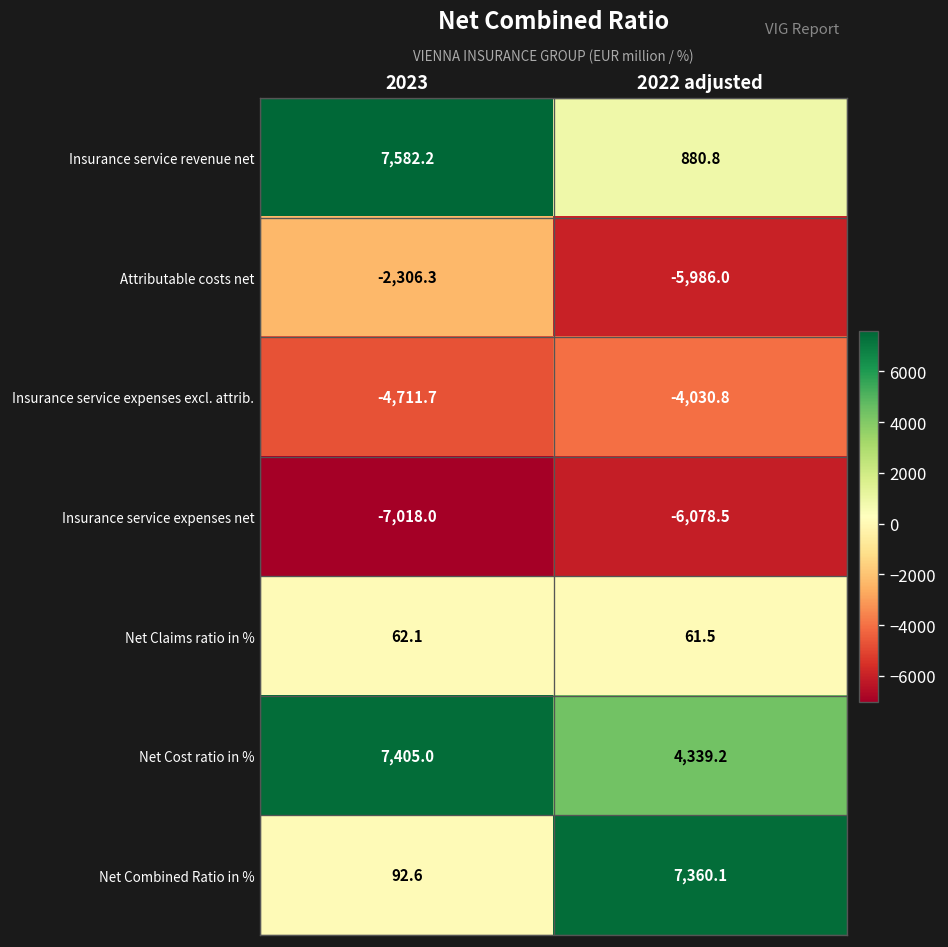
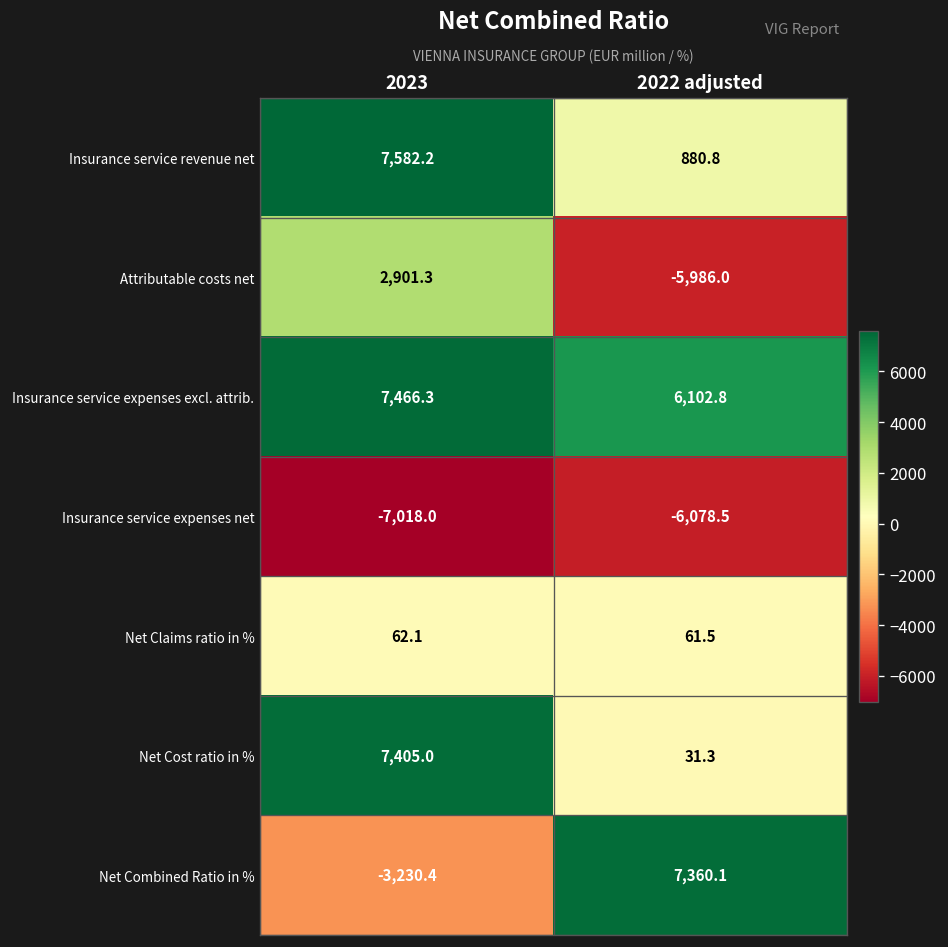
  {
    "Insurance service revenue net": {
      "2023": "7,582.2",
      "2022 adjusted": "880.8"
    },
    "Attributable costs net": {
-     "2023": "-2,306.3",
+     "2023": "2,901.3",
      "2022 adjusted": "-5,986.0"
    },
    "Insurance service expenses excl. attrib.": {
-     "2023": "-4,711.7",
-     "2022 adjusted": "-4,030.8"
+     "2023": "7,466.3",
+     "2022 adjusted": "6,102.8"
    },
    "Insurance service expenses net": {
      "2023": "-7,018.0",
      "2022 adjusted": "-6,078.5"
    },
    "Net Claims ratio in %": {
      "2023": "62.1",
      "2022 adjusted": "61.5"
    },
    "Net Cost ratio in %": {
      "2023": "7,405.0",
-     "2022 adjusted": "4,339.2"
+     "2022 adjusted": "31.3"
    },
    "Net Combined Ratio in %": {
-     "2023": "92.6",
+     "2023": "-3,230.4",
      "2022 adjusted": "7,360.1"
    }
  }
